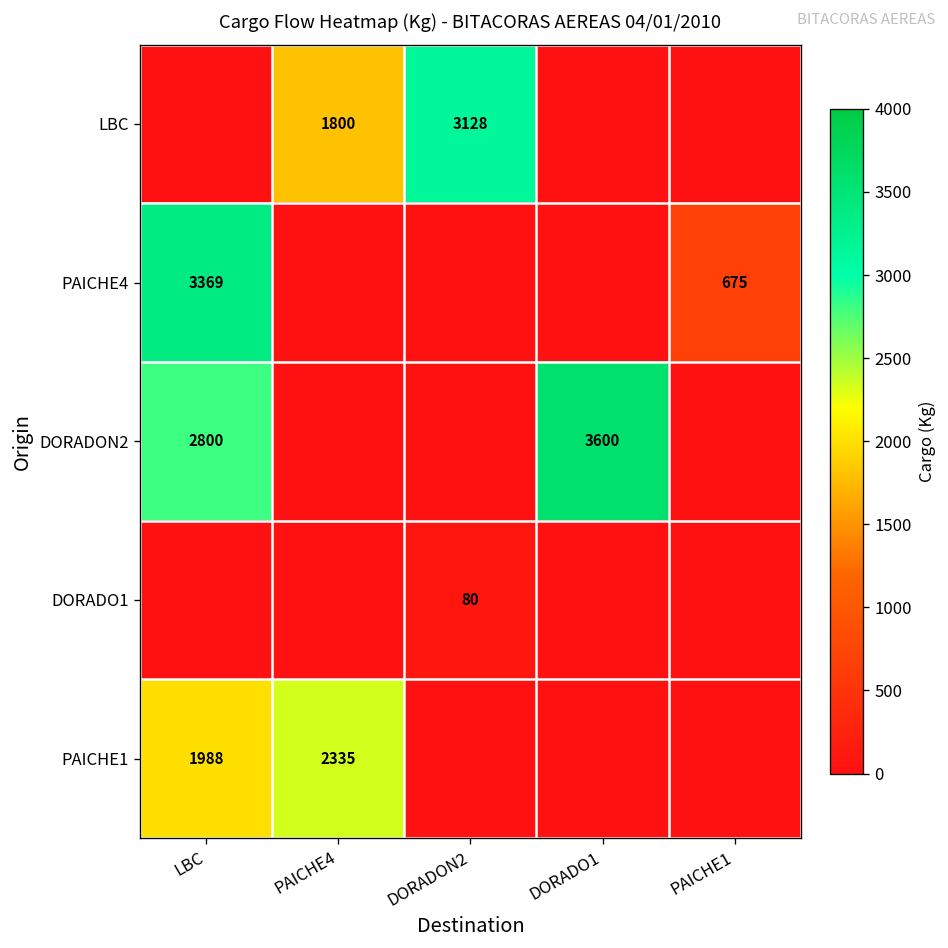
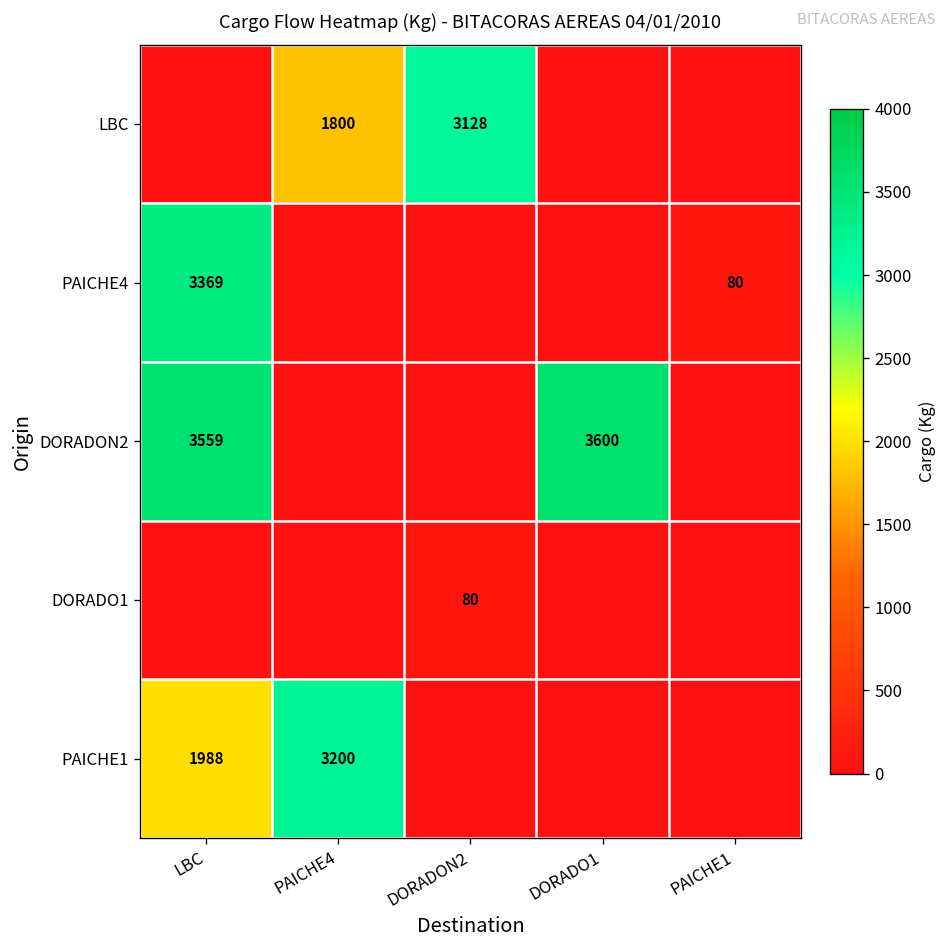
  {
    "LBC": {
      "PAICHE4": 1800,
      "DORADON2": 3128
    },
    "PAICHE4": {
      "LBC": 3369,
-     "PAICHE1": 675
+     "PAICHE1": 80
    },
    "DORADON2": {
-     "LBC": 2800,
+     "LBC": 3559,
      "DORADO1": 3600
    },
    "DORADO1": {
      "DORADON2": 80
    },
    "PAICHE1": {
      "LBC": 1988,
-     "PAICHE4": 2335
+     "PAICHE4": 3200
    }
  }
